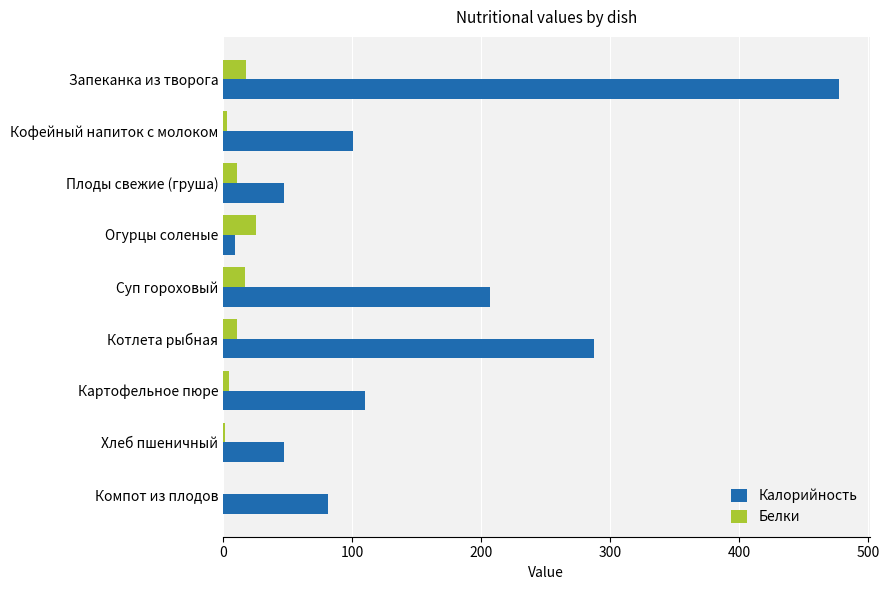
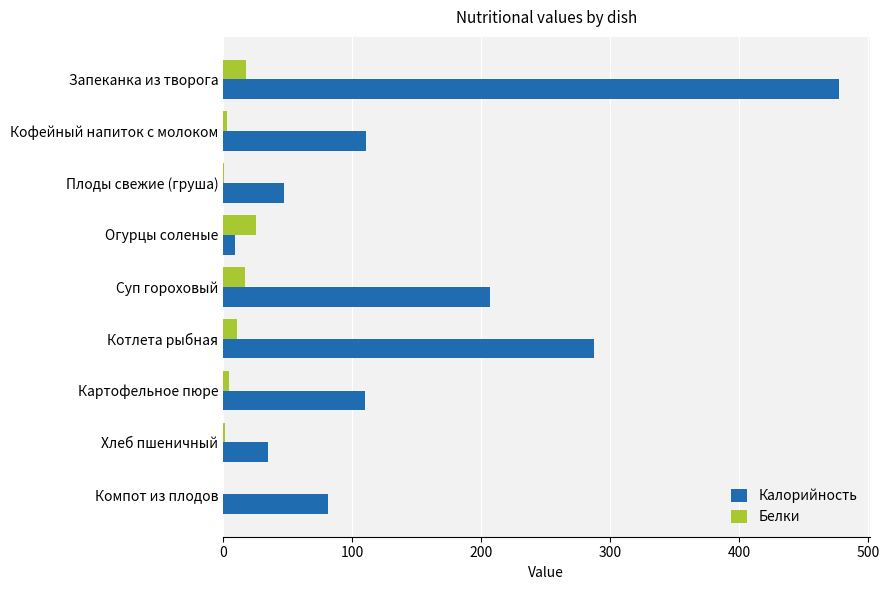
  {
    "Калорийность": {
      "Запеканка из творога": 477,
-     "Кофейный напиток с молоком": 101,
+     "Кофейный напиток с молоком": 111,
      "Плоды свежие (груша)": 47,
      "Огурцы соленые": 9,
      "Суп гороховый": 207,
      "Котлета рыбная": 287,
      "Картофельное пюре": 110,
-     "Хлеб пшеничный": 47,
+     "Хлеб пшеничный": 35,
      "Компот из плодов": 82
    },
    "Белки": {
      "Запеканка из творога": 17,
      "Кофейный напиток с молоком": 3,
-     "Плоды свежие (груша)": 11,
+     "Плоды свежие (груша)": 0,
      "Огурцы соленые": 26,
      "Суп гороховый": 17,
      "Котлета рыбная": 10,
      "Картофельное пюре": 5
    }
  }
